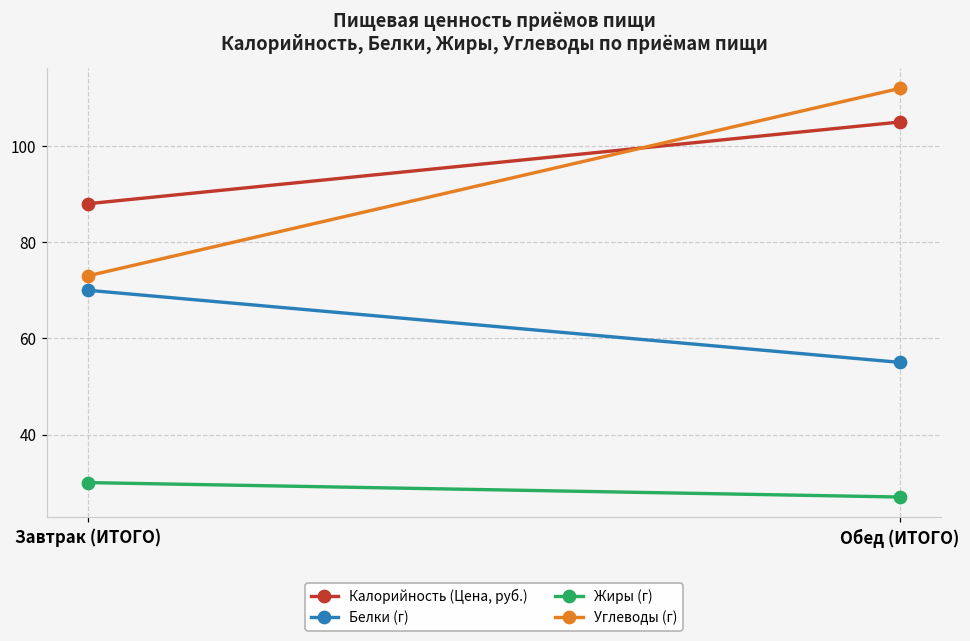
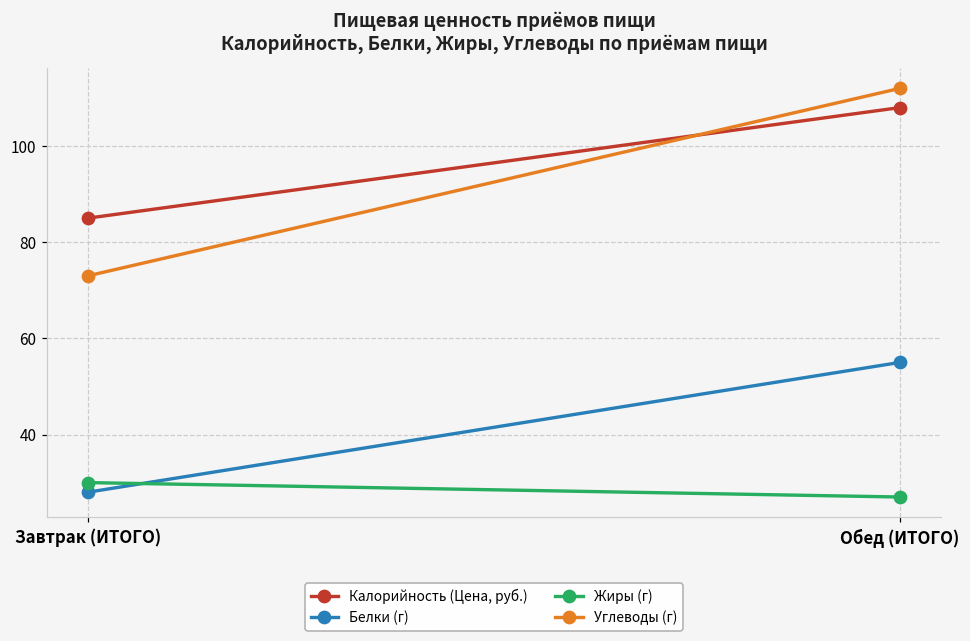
  {
    "Калорийность (Цена, руб.)": {
-     "Завтрак (ИТОГО)": 88,
-     "Обед (ИТОГО)": 105
+     "Завтрак (ИТОГО)": 85,
+     "Обед (ИТОГО)": 108
    },
    "Белки (г)": {
-     "Завтрак (ИТОГО)": 70,
+     "Завтрак (ИТОГО)": 28,
      "Обед (ИТОГО)": 55
    },
    "Жиры (г)": {
      "Завтрак (ИТОГО)": 30,
      "Обед (ИТОГО)": 27
    },
    "Углеводы (г)": {
      "Завтрак (ИТОГО)": 73,
      "Обед (ИТОГО)": 112
    }
  }
